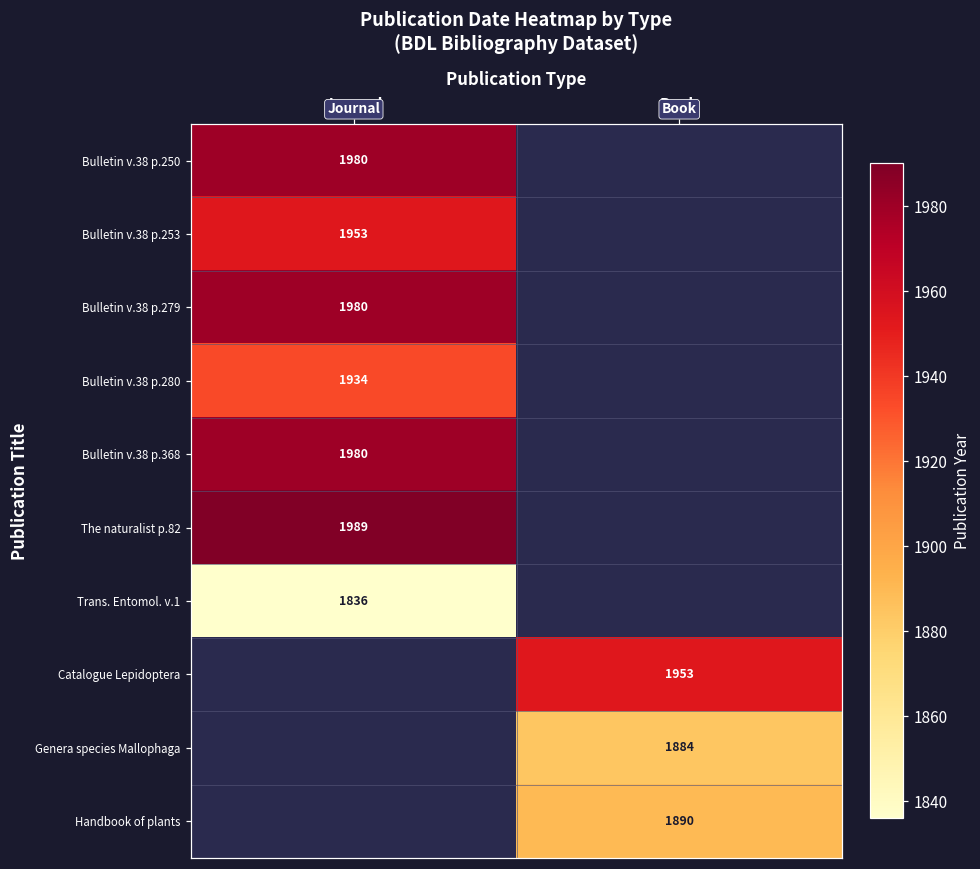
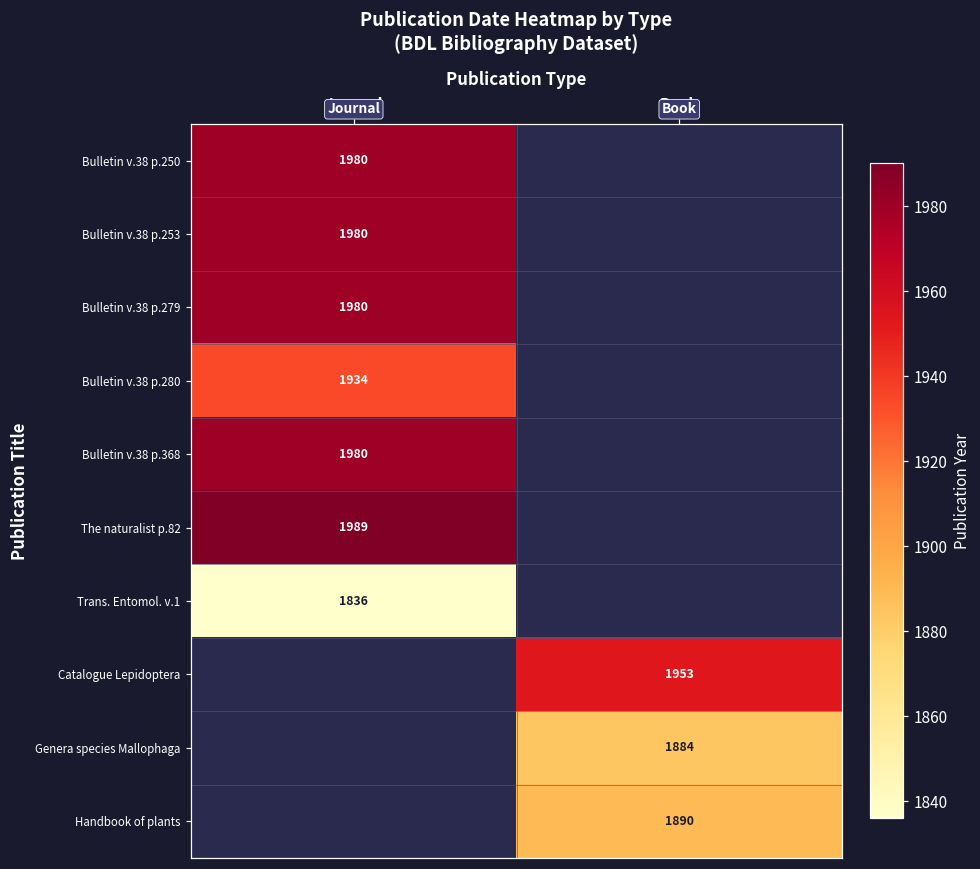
  {
    "Bulletin v.38 p.250": {
      "Journal": 1980
    },
    "Bulletin v.38 p.253": {
-     "Journal": 1953
+     "Journal": 1980
    },
    "Bulletin v.38 p.279": {
      "Journal": 1980
    },
    "Bulletin v.38 p.280": {
      "Journal": 1934
    },
    "Bulletin v.38 p.368": {
      "Journal": 1980
    },
    "The naturalist p.82": {
      "Journal": 1989
    },
    "Trans. Entomol. v.1": {
      "Journal": 1836
    },
    "Catalogue Lepidoptera": {
      "Book": 1953
    },
    "Genera species Mallophaga": {
      "Book": 1884
    },
    "Handbook of plants": {
      "Book": 1890
    }
  }
